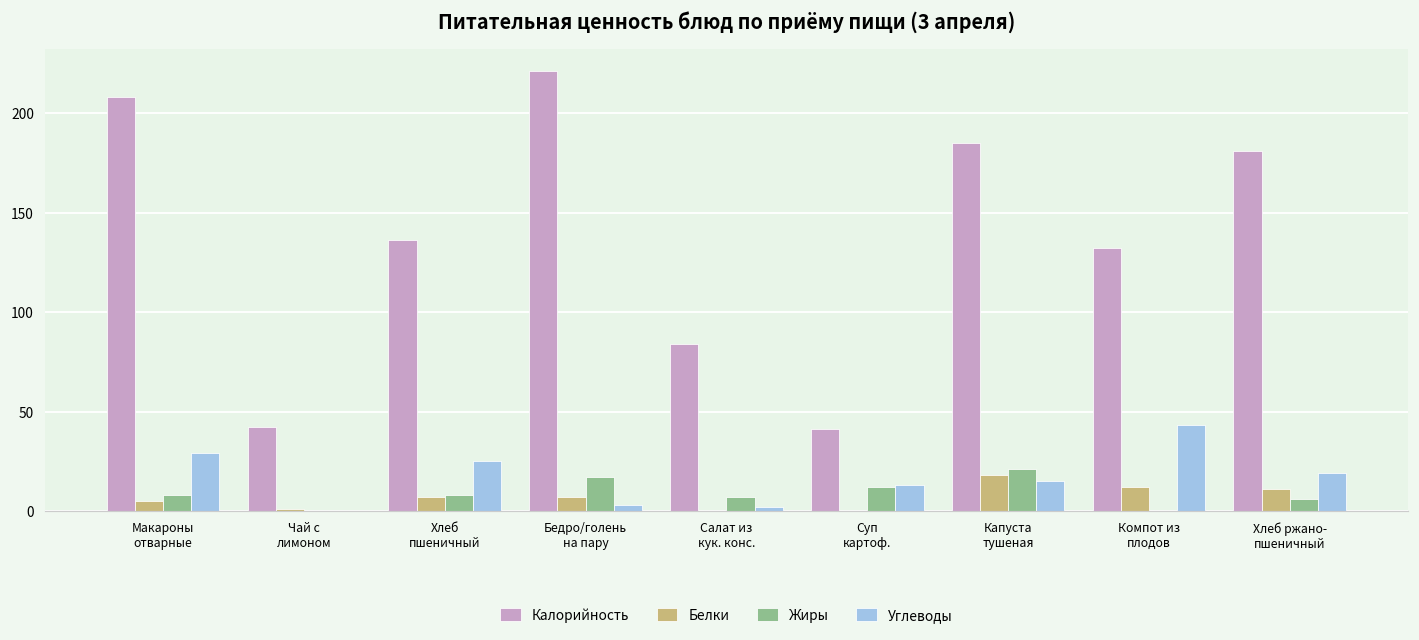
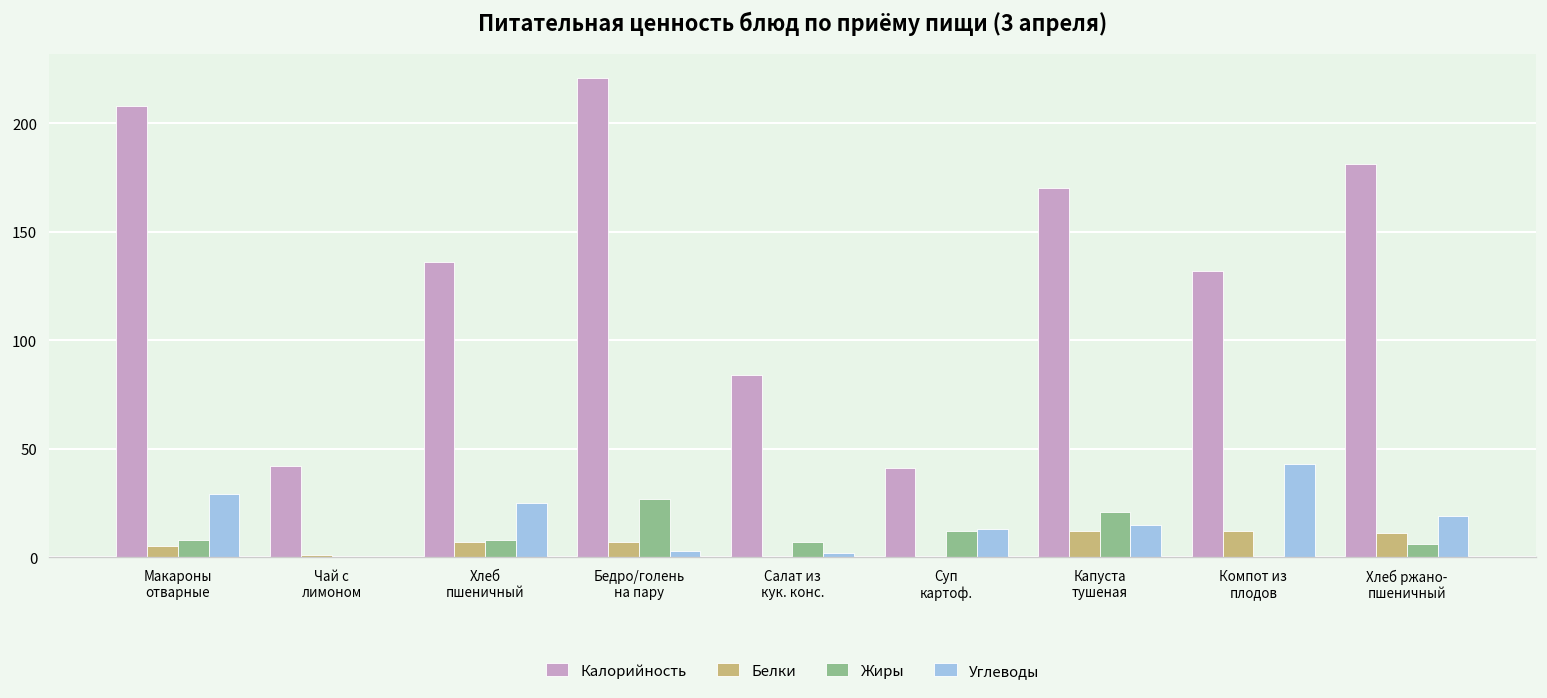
  {
    "Калорийность": {
      "Макароны отварные": 208,
      "Чай с лимоном": 42,
      "Хлеб пшеничный": 136,
      "Бедро/голень на пару": 221,
      "Салат из кук. конс.": 84,
      "Суп картоф.": 41,
-     "Капуста тушеная": 185,
+     "Капуста тушеная": 170,
      "Компот из плодов": 132,
      "Хлеб ржано- пшеничный": 181
    },
    "Белки": {
      "Макароны отварные": 5,
      "Хлеб пшеничный": 7,
      "Бедро/голень на пару": 7,
      "Салат из кук. конс.": 0,
      "Суп картоф.": 0,
-     "Капуста тушеная": 18,
+     "Капуста тушеная": 12,
      "Компот из плодов": 12,
      "Хлеб ржано- пшеничный": 11
    },
    "Жиры": {
      "Макароны отварные": 8,
      "Чай с лимоном": 0,
      "Хлеб пшеничный": 8,
-     "Бедро/голень на пару": 17,
+     "Бедро/голень на пару": 27,
      "Салат из кук. конс.": 7,
      "Суп картоф.": 12,
      "Капуста тушеная": 21,
      "Компот из плодов": 0,
      "Хлеб ржано- пшеничный": 6
    },
    "Углеводы": {
      "Макароны отварные": 29,
      "Чай с лимоном": 0,
      "Хлеб пшеничный": 25,
      "Бедро/голень на пару": 3,
      "Салат из кук. конс.": 2,
      "Суп картоф.": 13,
      "Капуста тушеная": 15,
      "Компот из плодов": 43,
      "Хлеб ржано- пшеничный": 19
    }
  }
